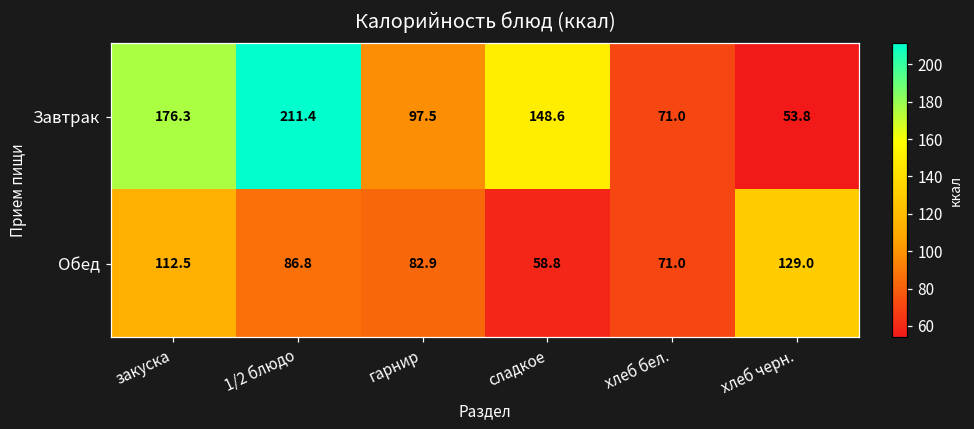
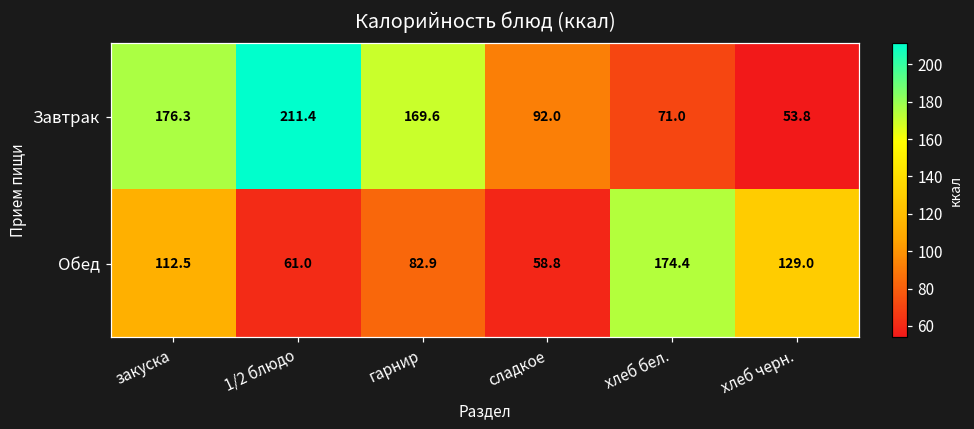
  {
    "Завтрак": {
      "закуска": 176.3,
      "1/2 блюдо": 211.4,
-     "гарнир": 97.5,
-     "сладкое": 148.6,
+     "гарнир": 169.6,
+     "сладкое": 92.0,
      "хлеб бел.": 71.0,
      "хлеб черн.": 53.8
    },
    "Обед": {
      "закуска": 112.5,
-     "1/2 блюдо": 86.8,
+     "1/2 блюдо": 61.0,
      "гарнир": 82.9,
      "сладкое": 58.8,
-     "хлеб бел.": 71.0,
+     "хлеб бел.": 174.4,
      "хлеб черн.": 129.0
    }
  }
